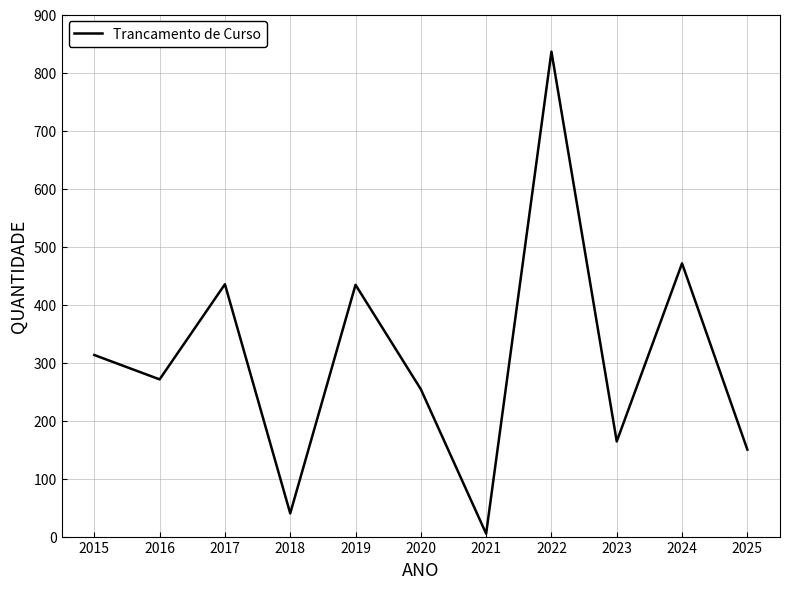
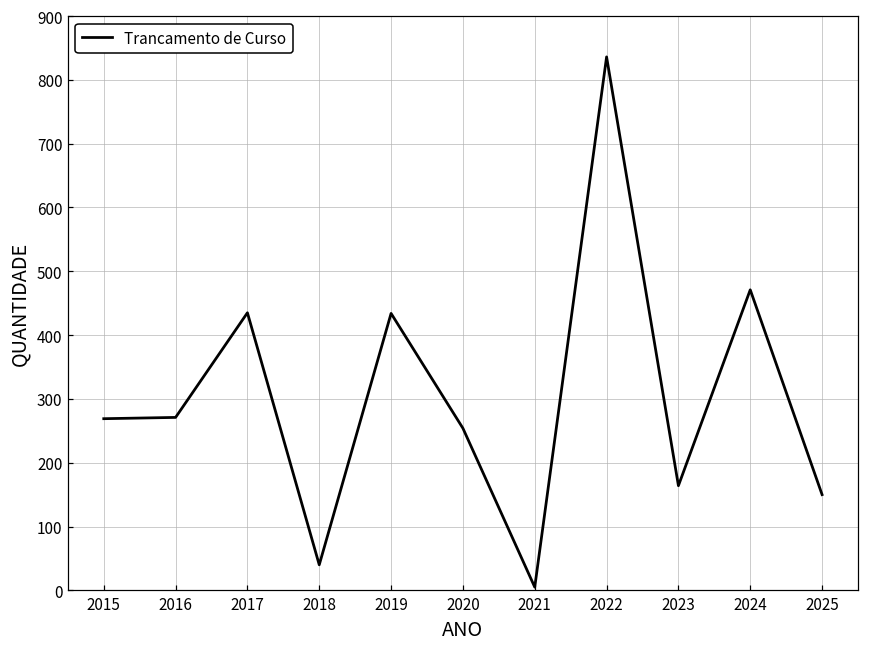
  {
-   "2015": 310,
+   "2015": 270,
    "2016": 270,
    "2017": 440,
    "2018": 40,
    "2019": 430,
    "2020": 250,
    "2021": 10,
    "2022": 840,
    "2023": 160,
    "2024": 470,
    "2025": 150
  }
